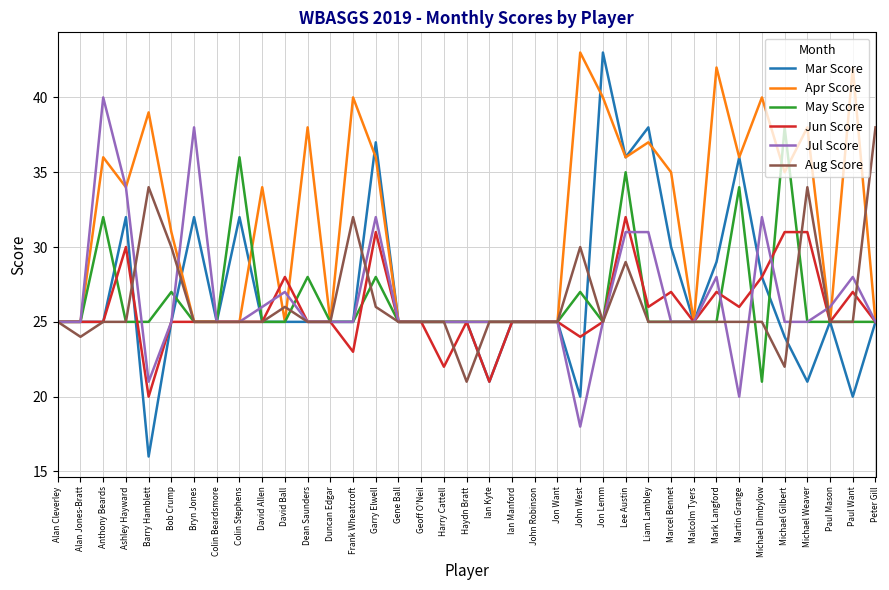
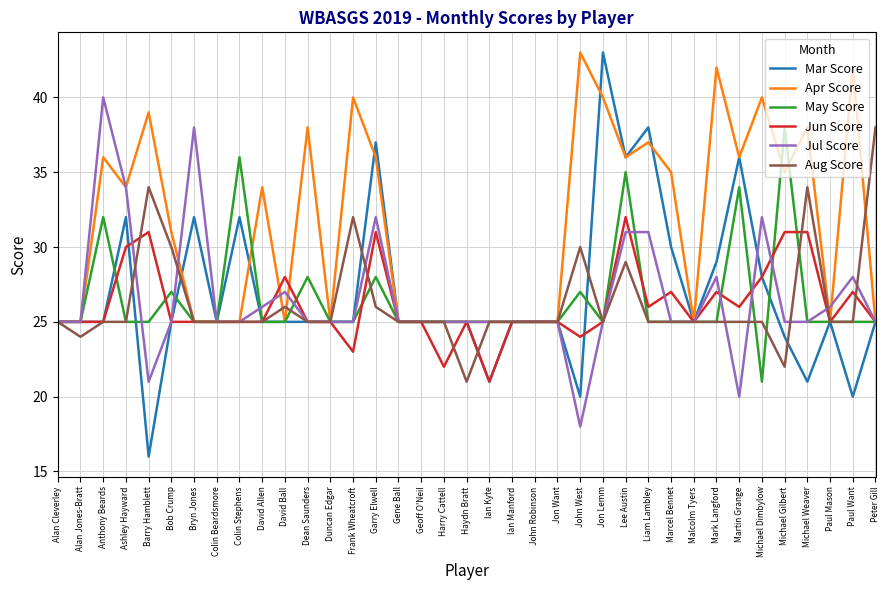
  {
    "Mar Score": {
      "Ashley Hayward": 32,
      "Barry Hamblett": 16,
      "Bryn Jones": 32,
      "Colin Stephens": 32,
      "Garry Elwell": 37,
      "John West": 20,
      "Jon Lemm": 43,
      "Liam Lambley": 38,
      "Marcel Bennet": 30,
      "Mark Langford": 29,
      "Michael Gilbert": 24,
      "Michael Weaver": 21,
      "Paul Want": 20
    },
    "Apr Score": {
      "Anthony Beards": 36,
      "Barry Hamblett": 39,
      "Bob Crump": 31,
      "David Allen": 34,
      "Dean Saunders": 38,
      "Frank Wheatcroft": 40,
      "Garry Elwell": 36,
      "John West": 43,
      "Jon Lemm": 40,
      "Liam Lambley": 37,
      "Marcel Bennet": 35,
      "Mark Langford": 42,
      "Michael Dimbylow": 40
    },
    "May Score": {
      "Anthony Beards": 32,
      "Barry Hamblett": 25,
      "Bob Crump": 27,
      "Colin Stephens": 36,
      "Dean Saunders": 28,
      "Garry Elwell": 28,
      "John West": 27,
      "Lee Austin": 35,
      "Martin Grange": 34,
      "Michael Dimbylow": 21
    },
    "Jun Score": {
      "Ashley Hayward": 30,
-     "Barry Hamblett": 20,
+     "Barry Hamblett": 31,
      "David Ball": 28,
      "Frank Wheatcroft": 23,
      "Garry Elwell": 31,
      "Harry Cattell": 22,
      "John West": 24,
      "Lee Austin": 32,
      "Liam Lambley": 26,
      "Marcel Bennet": 27,
      "Mark Langford": 27,
      "Martin Grange": 26,
      "Michael Gilbert": 31,
      "Michael Weaver": 31,
      "Paul Want": 27
    },
    "Jul Score": {
      "Anthony Beards": 40,
      "Barry Hamblett": 21,
      "Bryn Jones": 38,
      "David Allen": 26,
      "David Ball": 27,
      "Garry Elwell": 32,
      "John West": 18,
      "Lee Austin": 31,
      "Liam Lambley": 31,
      "Mark Langford": 28,
      "Martin Grange": 20,
      "Michael Dimbylow": 32,
      "Michael Gilbert": 25,
      "Paul Mason": 26,
      "Paul Want": 28
    },
    "Aug Score": {
      "Alan Jones-Bratt": 24,
      "Barry Hamblett": 34,
      "Bob Crump": 30,
      "David Ball": 26,
      "Frank Wheatcroft": 32,
      "Garry Elwell": 26,
      "Haydn Bratt": 21,
      "John West": 30,
      "Lee Austin": 29,
      "Martin Grange": 25,
      "Michael Dimbylow": 25,
      "Michael Gilbert": 22,
      "Michael Weaver": 34,
      "Peter Gill": 38
    }
  }
